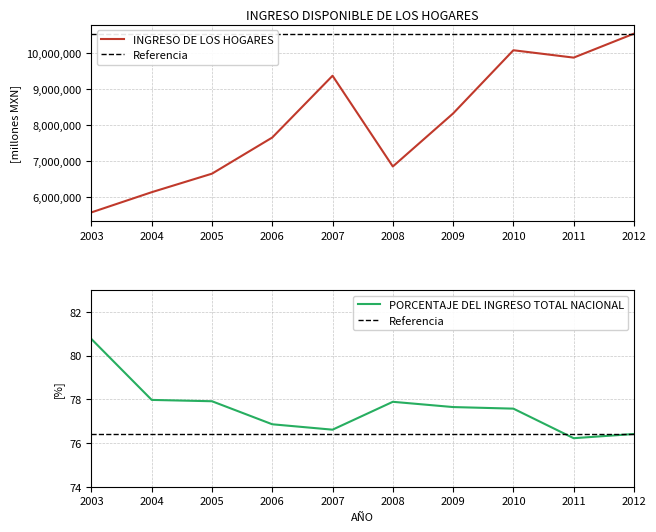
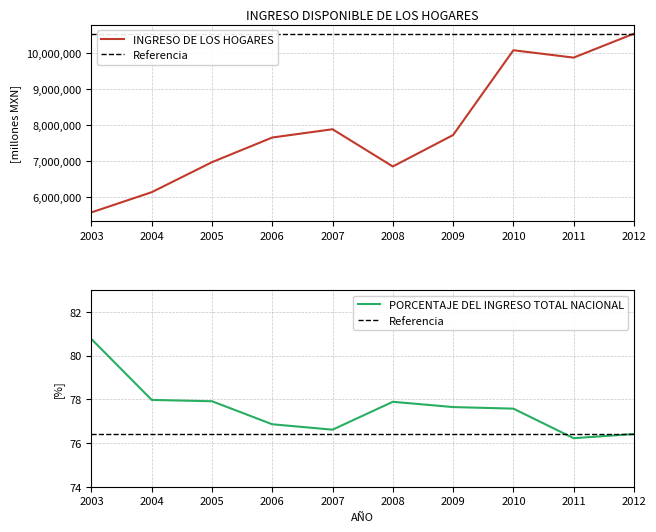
  {
    "INGRESO DISPONIBLE DE LOS HOGARES": {
      "2003": "5,600,000",
      "2004": "6,100,000",
-     "2005": "6,600,000",
+     "2005": "7,000,000",
      "2006": "7,600,000",
-     "2007": "9,400,000",
+     "2007": "7,900,000",
      "2008": "6,800,000",
-     "2009": "8,300,000",
+     "2009": "7,700,000",
      "2010": "10,100,000",
      "2011": "9,900,000",
      "2012": "10,500,000"
    }
  }
